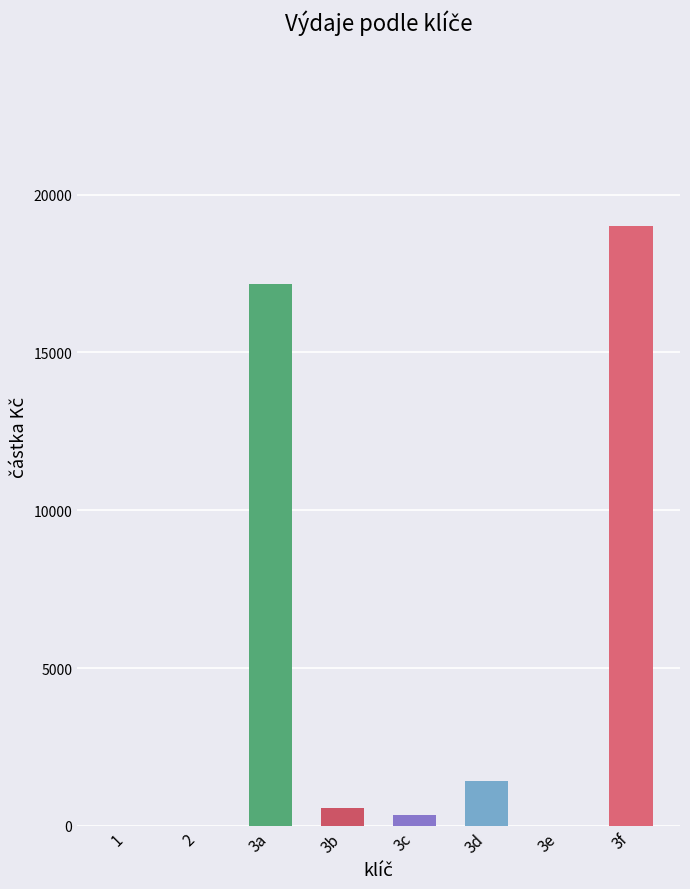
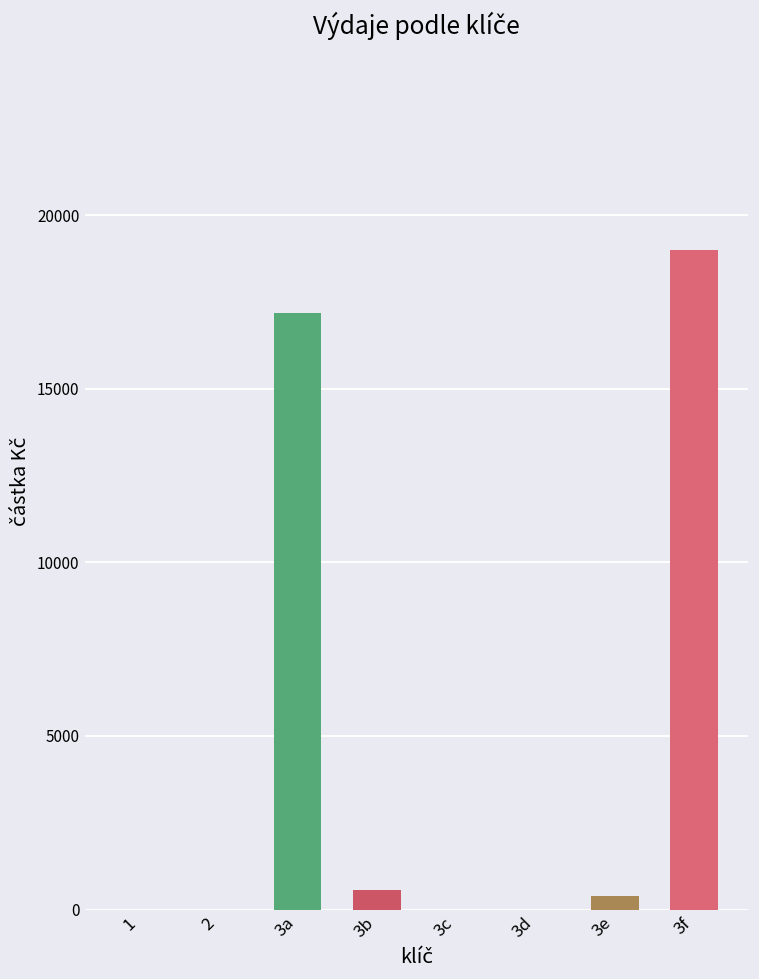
  {
    "1": 0,
    "2": 0,
    "3a": 17200,
    "3b": 600,
-   "3c": 300,
-   "3d": 1400,
-   "3e": 0,
+   "3c": 0,
+   "3d": 0,
+   "3e": 400,
    "3f": 19000
  }
